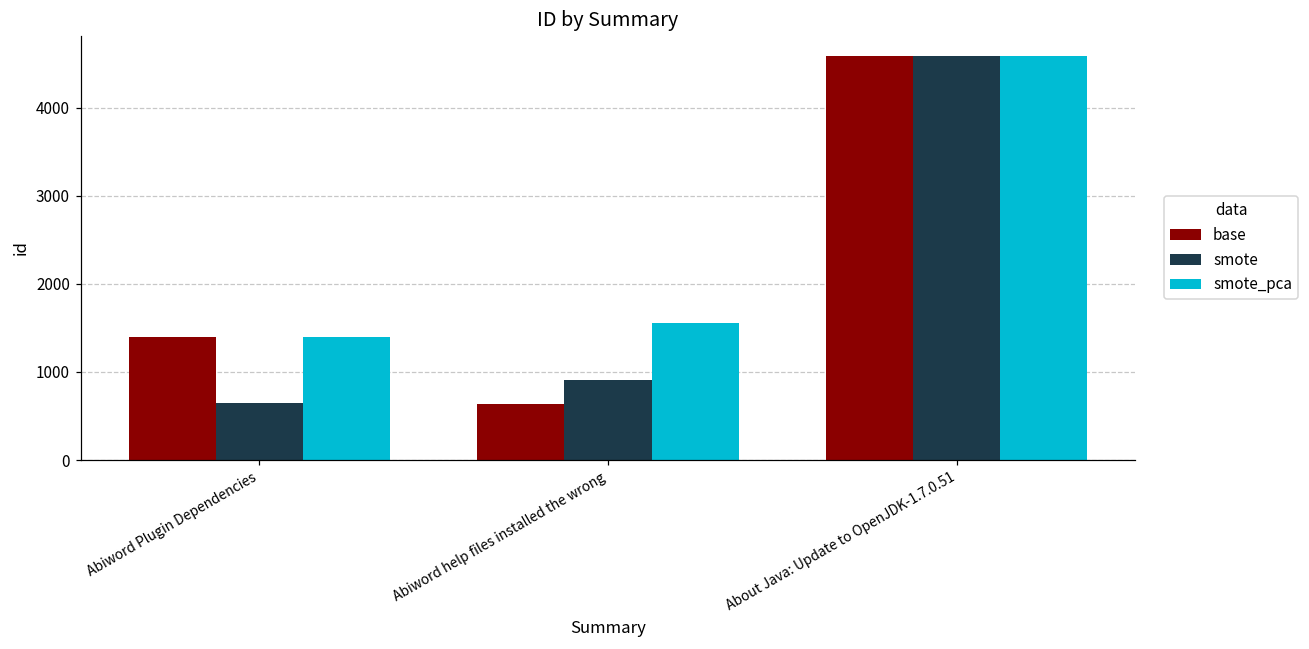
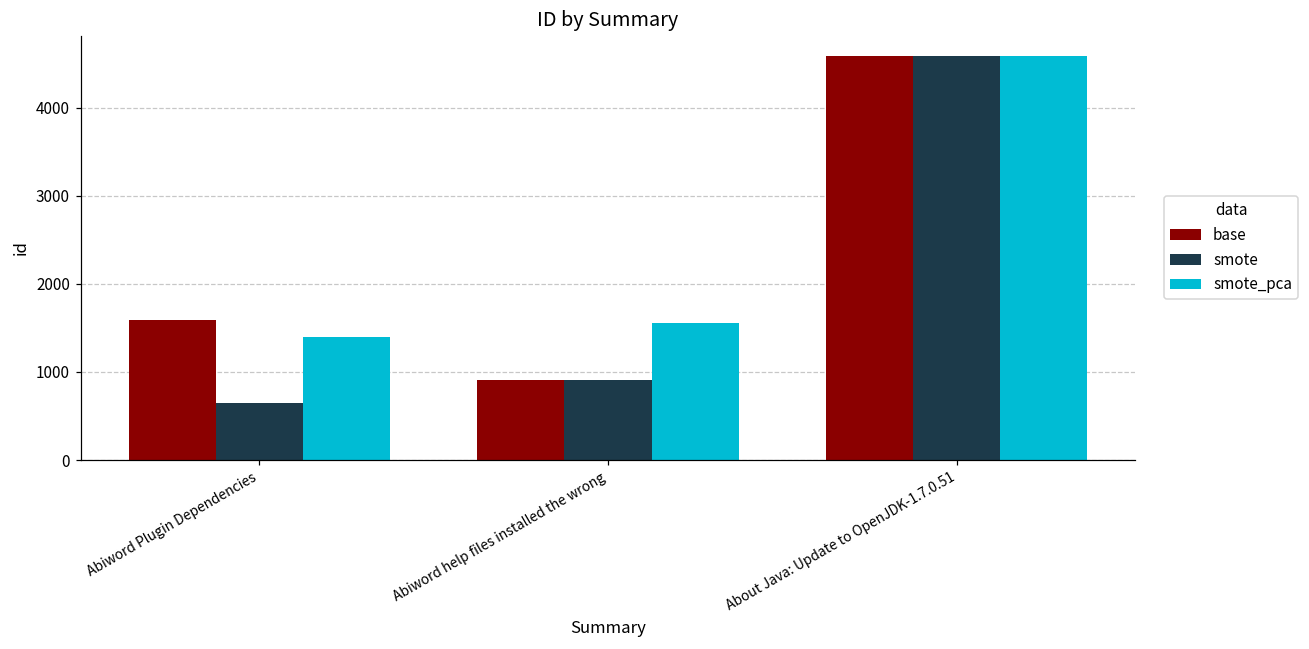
  {
    "base": {
-     "Abiword Plugin Dependencies": 1400,
-     "Abiword help files installed the wrong": 600,
+     "Abiword Plugin Dependencies": 1600,
+     "Abiword help files installed the wrong": 900,
      "About Java: Update to OpenJDK-1.7.0.51": 4600
    },
    "smote": {
      "Abiword Plugin Dependencies": 600,
      "Abiword help files installed the wrong": 900,
      "About Java: Update to OpenJDK-1.7.0.51": 4600
    },
    "smote_pca": {
      "Abiword Plugin Dependencies": 1400,
      "Abiword help files installed the wrong": 1600,
      "About Java: Update to OpenJDK-1.7.0.51": 4600
    }
  }
